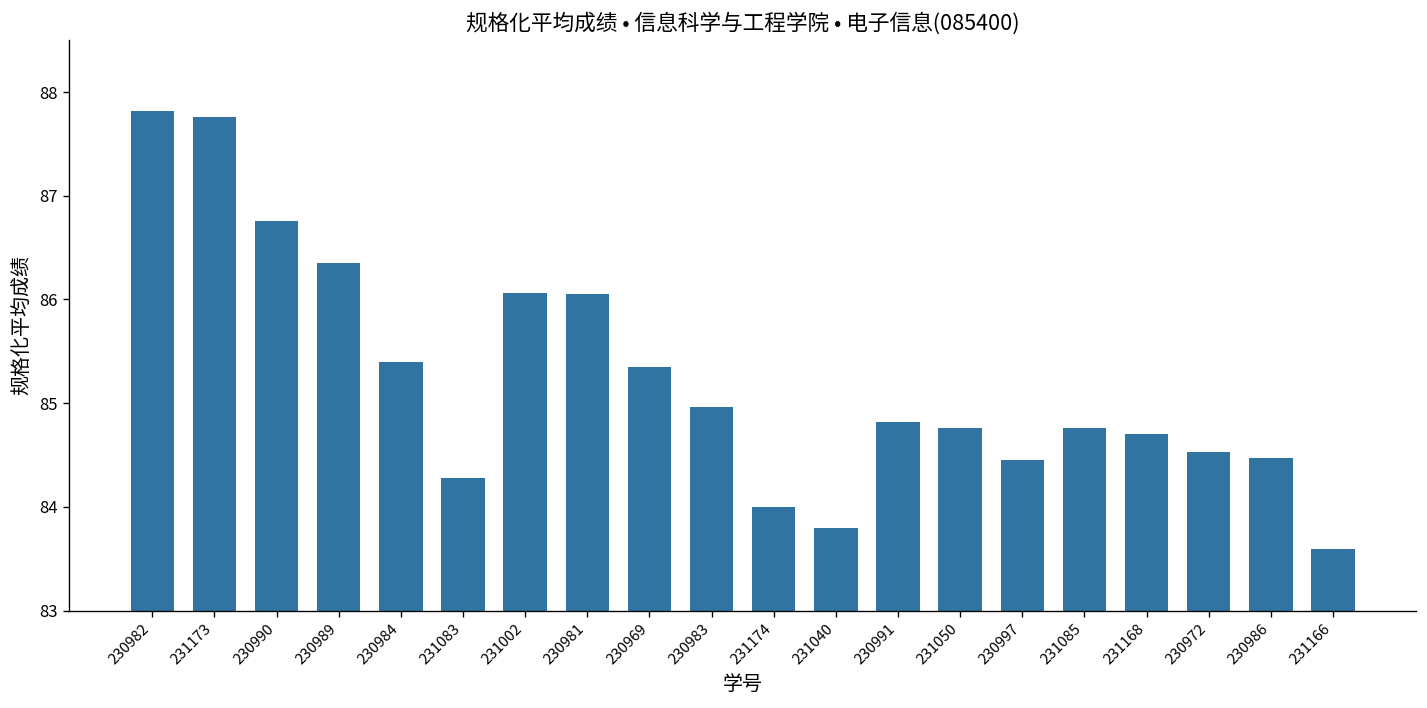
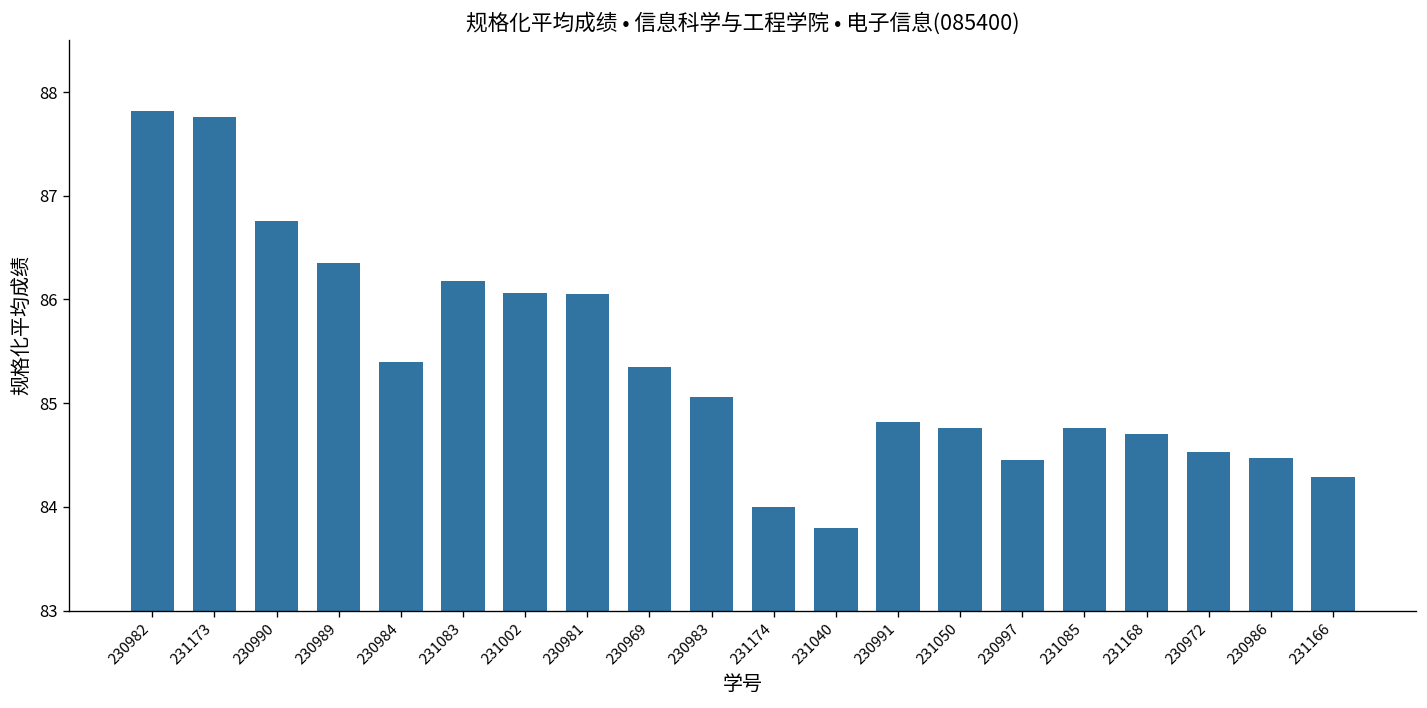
  {
    "230982": 87.8,
    "231173": 87.8,
    "230990": 86.8,
    "230989": 86.4,
    "230984": 85.4,
-   "231083": 84.3,
+   "231083": 86.2,
    "231002": 86.1,
    "230981": 86.1,
    "230969": 85.4,
-   "230983": 85.0,
+   "230983": 85.1,
    "231174": 84.0,
    "231040": 83.8,
    "230991": 84.8,
    "231050": 84.8,
    "230997": 84.5,
    "231085": 84.8,
    "231168": 84.7,
    "230972": 84.5,
    "230986": 84.5,
-   "231166": 83.6
+   "231166": 84.3
  }
